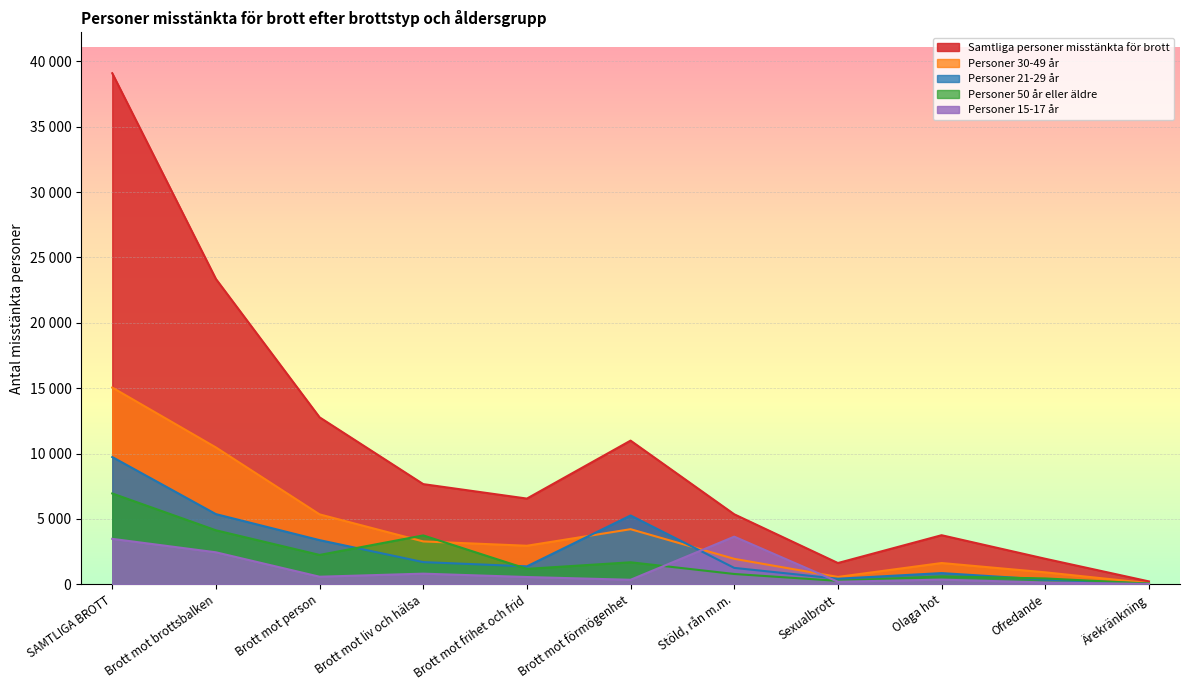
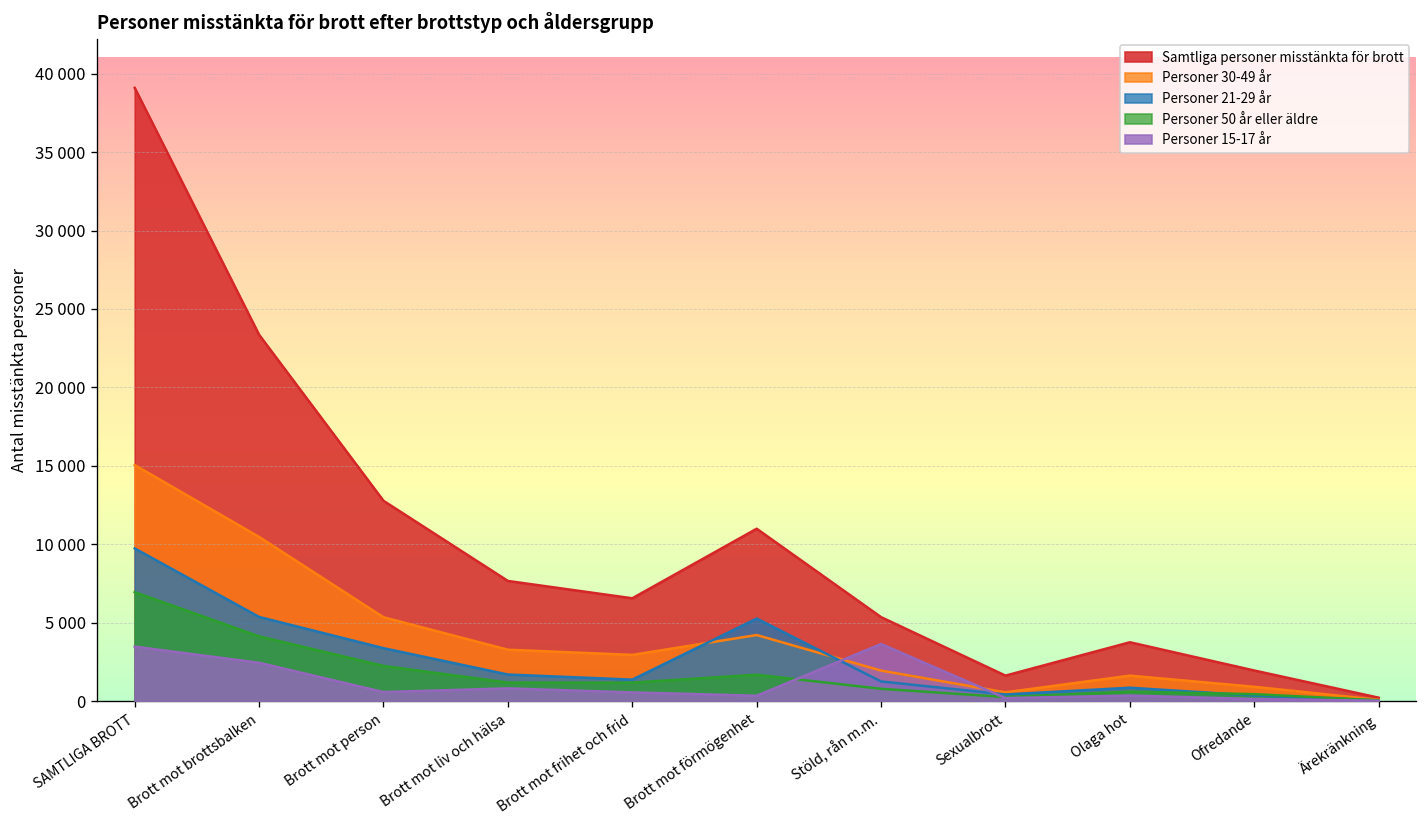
  {
    "Samtliga personer misstänkta för brott": {
      "SAMTLIGA BROTT": 39100,
      "Brott mot brottsbalken": 23400,
      "Brott mot person": 12800,
      "Brott mot liv och hälsa": 7700,
      "Brott mot frihet och frid": 6600,
      "Brott mot förmögenhet": 11000,
      "Stöld, rån m.m.": 5400,
      "Sexualbrott": 1600,
      "Olaga hot": 3800,
      "Ofredande": 2000
    },
    "Personer 30-49 år": {
      "SAMTLIGA BROTT": 15100,
      "Brott mot brottsbalken": 10500,
      "Brott mot person": 5300,
      "Brott mot liv och hälsa": 3300,
      "Brott mot frihet och frid": 2900,
      "Brott mot förmögenhet": 4200,
      "Stöld, rån m.m.": 1900,
      "Olaga hot": 1600,
      "Ofredande": 900
    },
    "Personer 21-29 år": {
      "SAMTLIGA BROTT": 9700,
      "Brott mot brottsbalken": 5400,
      "Brott mot person": 3400,
      "Brott mot liv och hälsa": 1700,
      "Brott mot förmögenhet": 5300,
      "Stöld, rån m.m.": 1300,
      "Olaga hot": 900
    },
    "Personer 50 år eller äldre": {
      "SAMTLIGA BROTT": 6900,
      "Brott mot brottsbalken": 4100,
      "Brott mot person": 2200,
-     "Brott mot liv och hälsa": 3700,
+     "Brott mot liv och hälsa": 1200,
      "Brott mot förmögenhet": 1700,
      "Stöld, rån m.m.": 800,
      "Olaga hot": 600
    },
    "Personer 15-17 år": {
      "SAMTLIGA BROTT": 3500,
      "Brott mot brottsbalken": 2400,
      "Brott mot person": 600,
      "Brott mot liv och hälsa": 800,
      "Brott mot frihet och frid": 600,
      "Brott mot förmögenhet": 300,
      "Stöld, rån m.m.": 3600,
      "Olaga hot": 400,
      "Ofredande": 100
    }
  }
